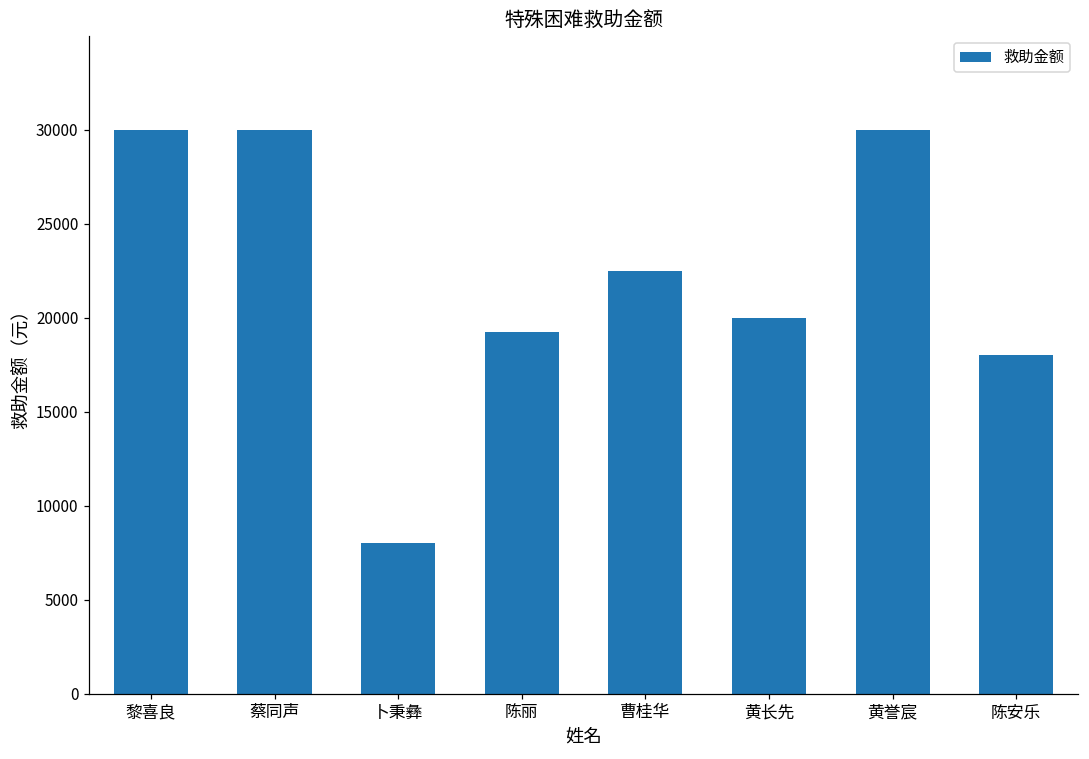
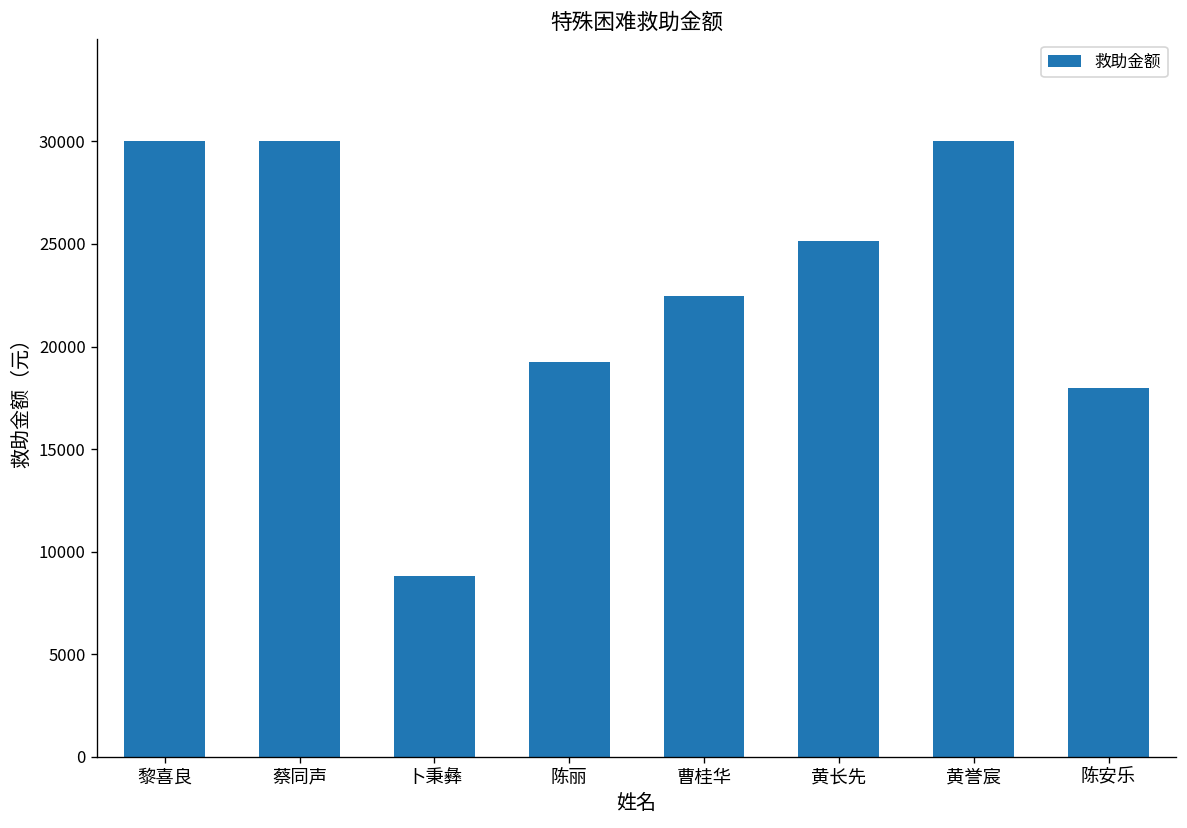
  {
    "黎喜良": 30000,
    "蔡同声": 30000,
-   "卜秉彝": 8000,
+   "卜秉彝": 8800,
    "陈丽": 19200,
    "曹桂华": 22500,
-   "黄长先": 20000,
+   "黄长先": 25100,
    "黄誉宸": 30000,
    "陈安乐": 18000
  }
